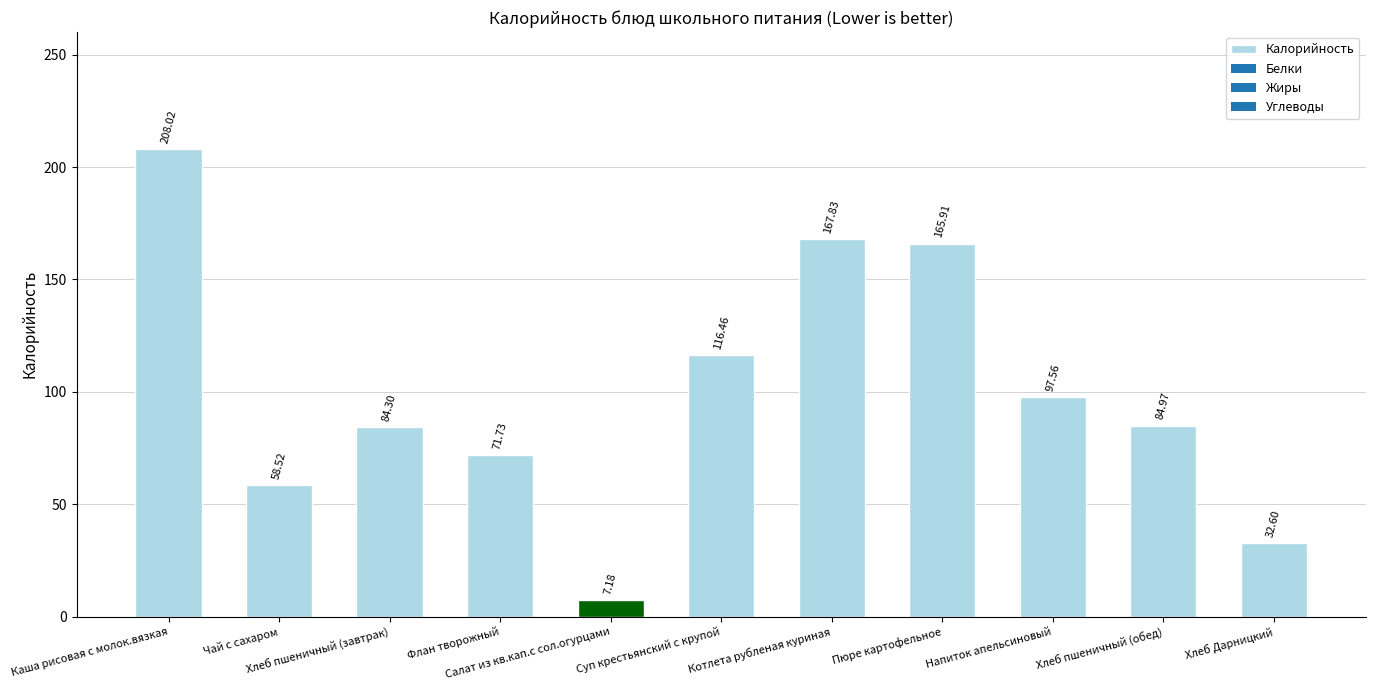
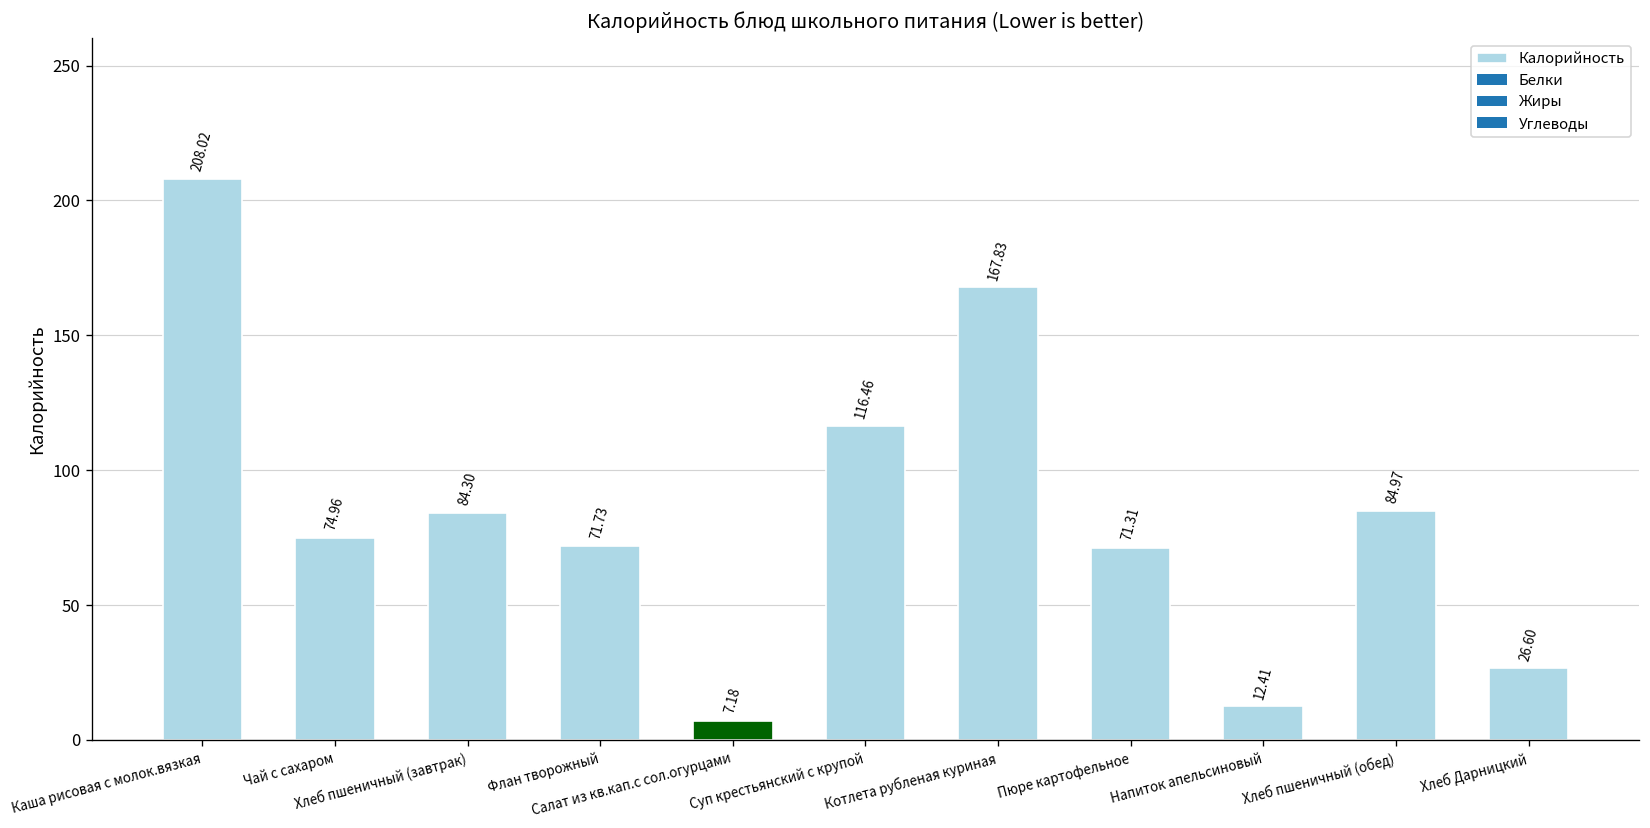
  {
    "Каша рисовая с молок.вязкая": 208.02,
-   "Чай с сахаром": 58.52,
+   "Чай с сахаром": 74.96,
    "Хлеб пшеничный (завтрак)": 84.30,
    "Флан творожный": 71.73,
    "Салат из кв.кап.с сол.огурцами": 7.18,
    "Суп крестьянский с крупой": 116.46,
    "Котлета рубленая куриная": 167.83,
-   "Пюре картофельное": 165.91,
-   "Напиток апельсиновый": 97.56,
+   "Пюре картофельное": 71.31,
+   "Напиток апельсиновый": 12.41,
    "Хлеб пшеничный (обед)": 84.97,
-   "Хлеб Дарницкий": 32.60
+   "Хлеб Дарницкий": 26.60
  }
